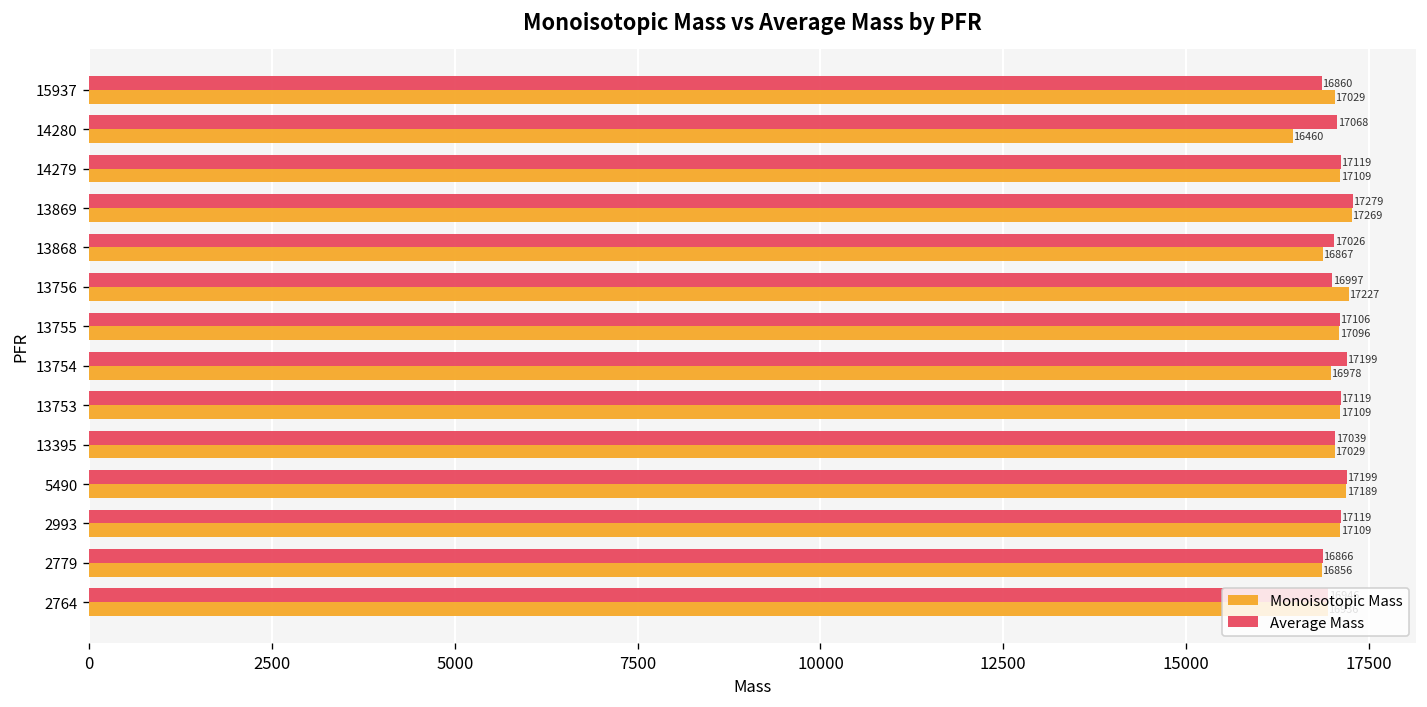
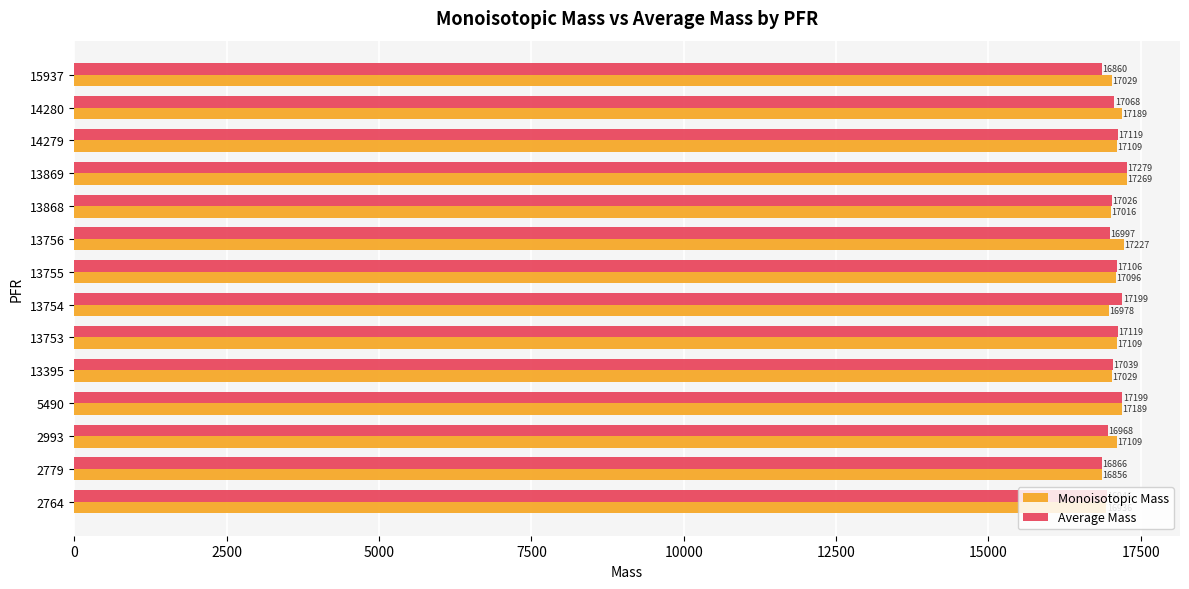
  {
    "Monoisotopic Mass": {
      "15937": 17029,
-     "14280": 16460,
+     "14280": 17189,
      "14279": 17109,
      "13869": 17269,
-     "13868": 16867,
+     "13868": 17016,
      "13756": 17227,
      "13755": 17096,
      "13754": 16978,
      "13753": 17109,
      "13395": 17029,
      "5490": 17189,
      "2993": 17109,
      "2779": 16856
    },
    "Average Mass": {
      "15937": 16860,
      "14280": 17068,
      "14279": 17119,
      "13869": 17279,
      "13868": 17026,
      "13756": 16997,
      "13755": 17106,
      "13754": 17199,
      "13753": 17119,
      "13395": 17039,
      "5490": 17199,
-     "2993": 17119,
+     "2993": 16968,
      "2779": 16866
    }
  }
